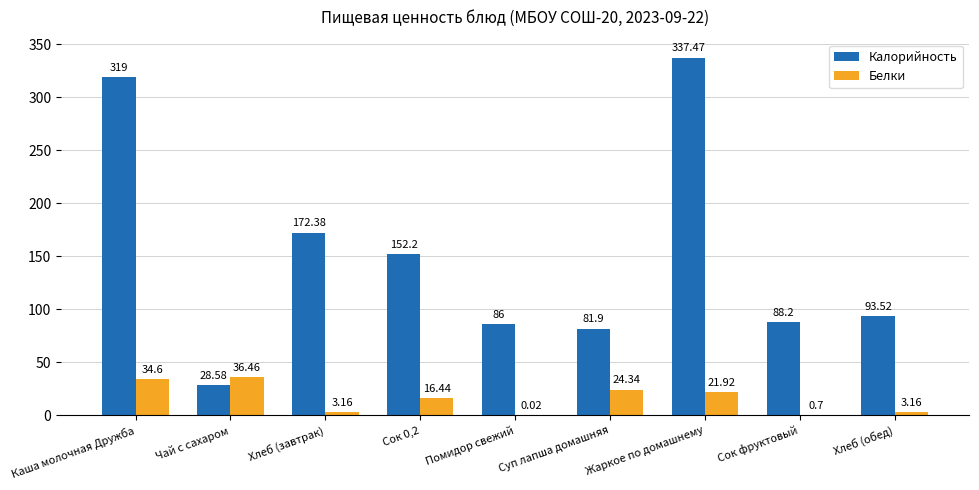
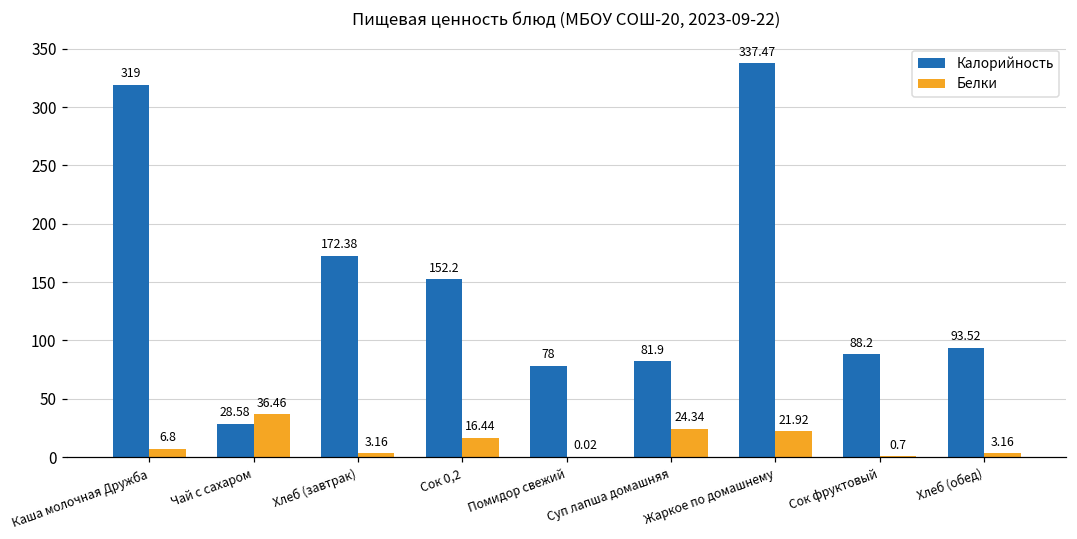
  {
    "Калорийность": {
      "Каша молочная Дружба": 319,
      "Чай с сахаром": 28.58,
      "Хлеб (завтрак)": 172.38,
      "Сок 0,2": 152.2,
-     "Помидор свежий": 86,
+     "Помидор свежий": 78,
      "Суп лапша домашняя": 81.9,
      "Жаркое по домашнему": 337.47,
      "Сок фруктовый": 88.2,
      "Хлеб (обед)": 93.52
    },
    "Белки": {
-     "Каша молочная Дружба": 34.6,
+     "Каша молочная Дружба": 6.8,
      "Чай с сахаром": 36.46,
      "Хлеб (завтрак)": 3.16,
      "Сок 0,2": 16.44,
      "Помидор свежий": 0.02,
      "Суп лапша домашняя": 24.34,
      "Жаркое по домашнему": 21.92,
      "Сок фруктовый": 0.7,
      "Хлеб (обед)": 3.16
    }
  }
